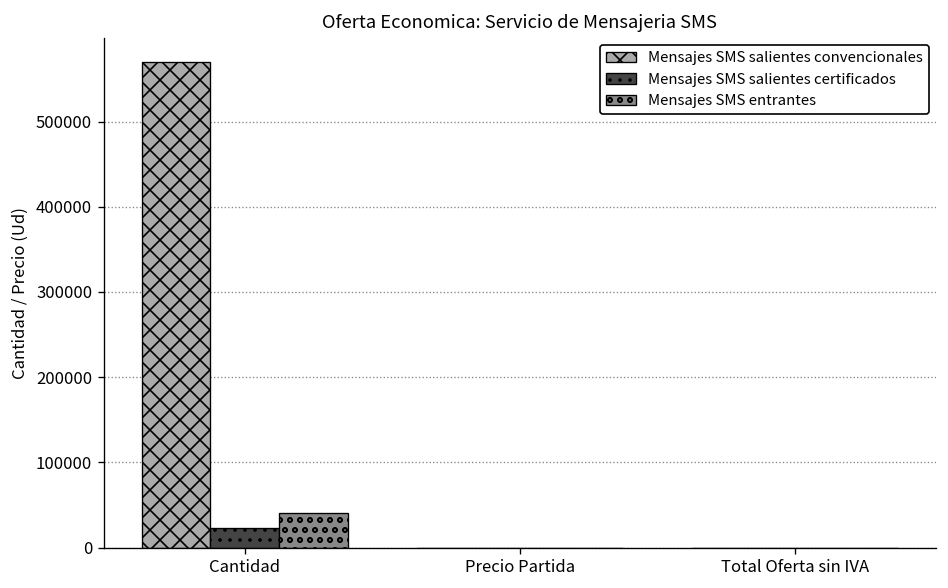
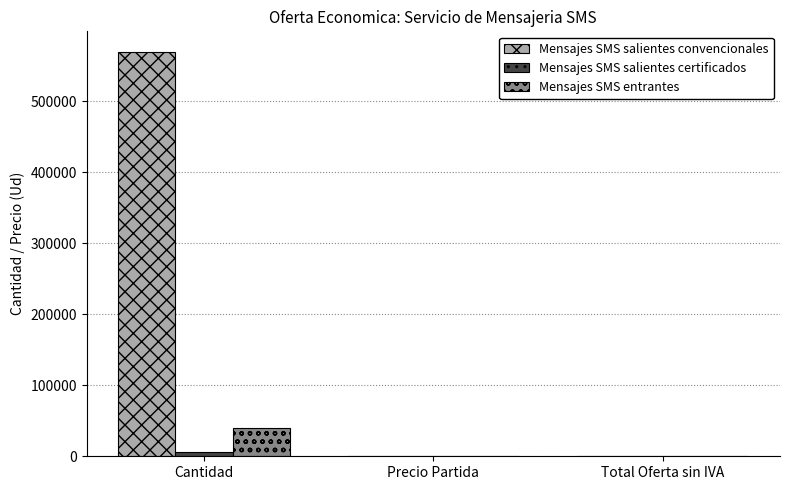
  {
    "Mensajes SMS salientes certificados": {
-     "Cantidad": 20000,
+     "Cantidad": 10000,
      "Precio Partida": 0,
      "Total Oferta sin IVA": 0
    }
  }
